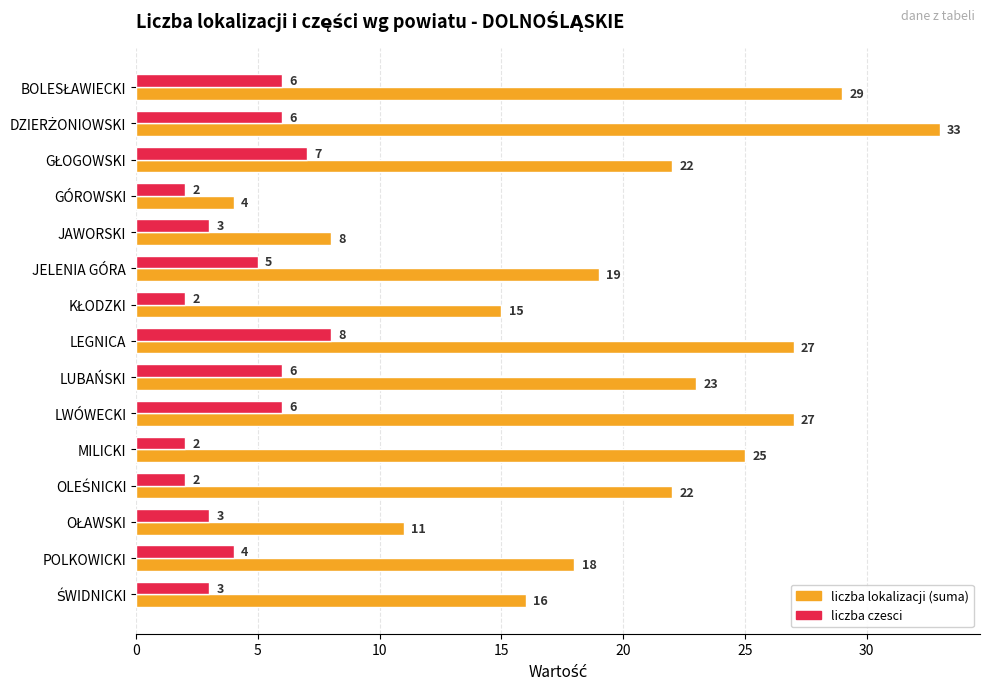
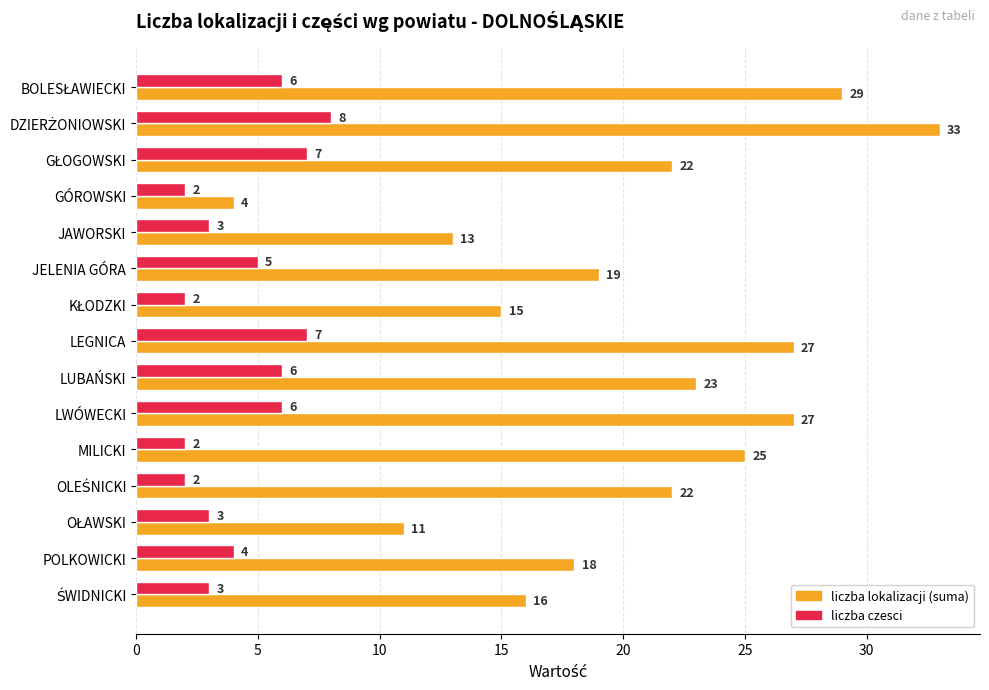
  {
    "liczba lokalizacji (suma)": {
      "BOLESŁAWIECKI": 29,
      "DZIERŻONIOWSKI": 33,
      "GŁOGOWSKI": 22,
      "GÓROWSKI": 4,
-     "JAWORSKI": 8,
+     "JAWORSKI": 13,
      "JELENIA GÓRA": 19,
      "KŁODZKI": 15,
      "LEGNICA": 27,
      "LUBAŃSKI": 23,
      "LWÓWECKI": 27,
      "MILICKI": 25,
      "OLEŚNICKI": 22,
      "OŁAWSKI": 11,
      "POLKOWICKI": 18,
      "ŚWIDNICKI": 16
    },
    "liczba czesci": {
      "BOLESŁAWIECKI": 6,
-     "DZIERŻONIOWSKI": 6,
+     "DZIERŻONIOWSKI": 8,
      "GŁOGOWSKI": 7,
      "GÓROWSKI": 2,
      "JAWORSKI": 3,
      "JELENIA GÓRA": 5,
      "KŁODZKI": 2,
-     "LEGNICA": 8,
+     "LEGNICA": 7,
      "LUBAŃSKI": 6,
      "LWÓWECKI": 6,
      "MILICKI": 2,
      "OLEŚNICKI": 2,
      "OŁAWSKI": 3,
      "POLKOWICKI": 4,
      "ŚWIDNICKI": 3
    }
  }
